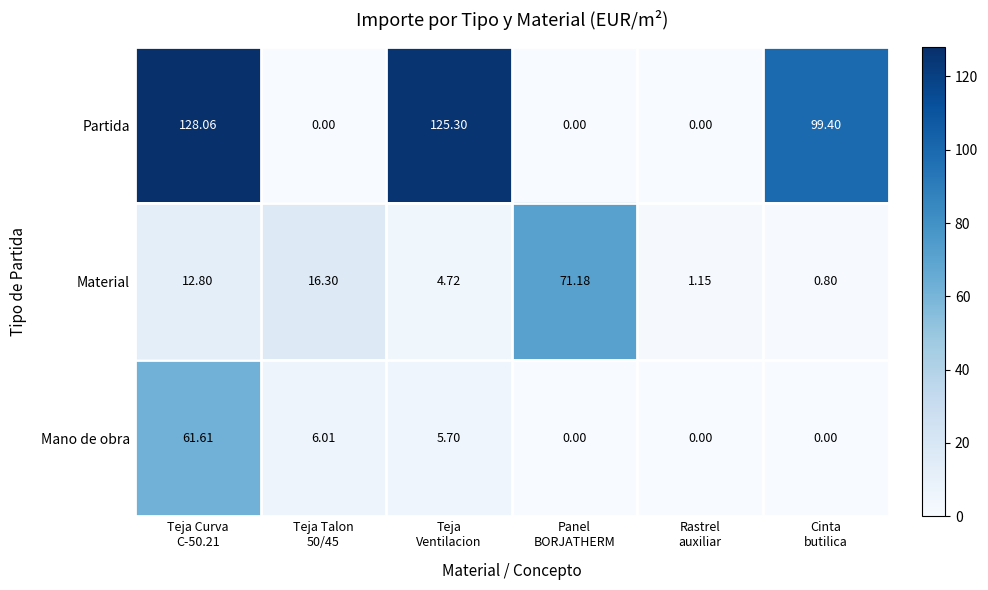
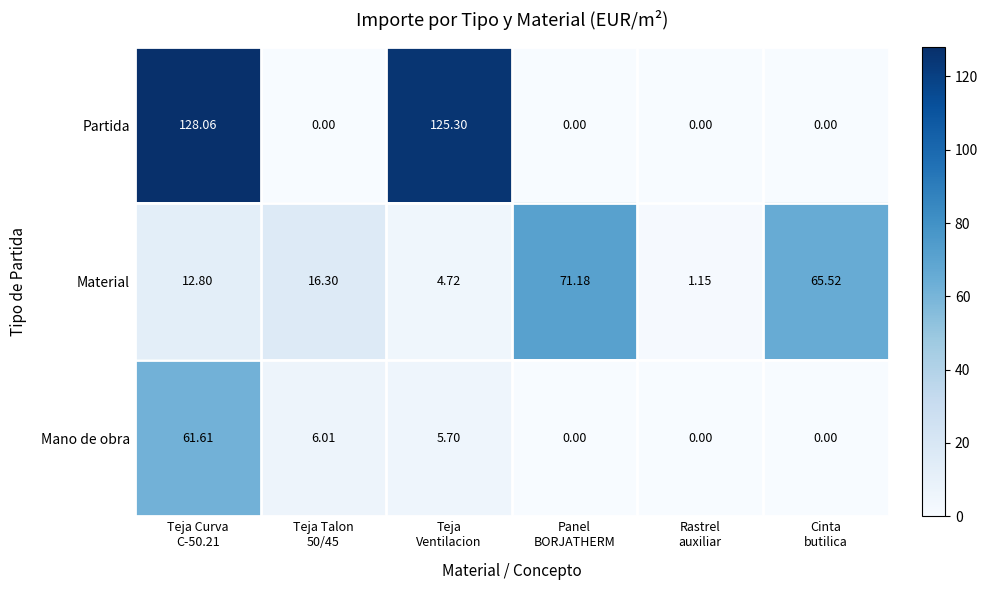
  {
    "Partida": {
      "Teja Curva C-50.21": 128.06,
      "Teja Talon 50/45": 0.00,
      "Teja Ventilacion": 125.30,
      "Panel BORJATHERM": 0.00,
      "Rastrel auxiliar": 0.00,
-     "Cinta butilica": 99.40
+     "Cinta butilica": 0.00
    },
    "Material": {
      "Teja Curva C-50.21": 12.80,
      "Teja Talon 50/45": 16.30,
      "Teja Ventilacion": 4.72,
      "Panel BORJATHERM": 71.18,
      "Rastrel auxiliar": 1.15,
-     "Cinta butilica": 0.80
+     "Cinta butilica": 65.52
    },
    "Mano de obra": {
      "Teja Curva C-50.21": 61.61,
      "Teja Talon 50/45": 6.01,
      "Teja Ventilacion": 5.70,
      "Panel BORJATHERM": 0.00,
      "Rastrel auxiliar": 0.00,
      "Cinta butilica": 0.00
    }
  }
